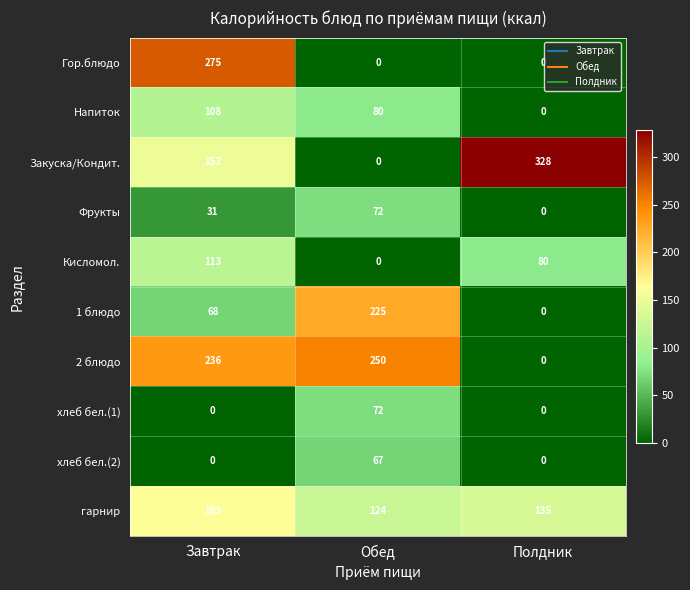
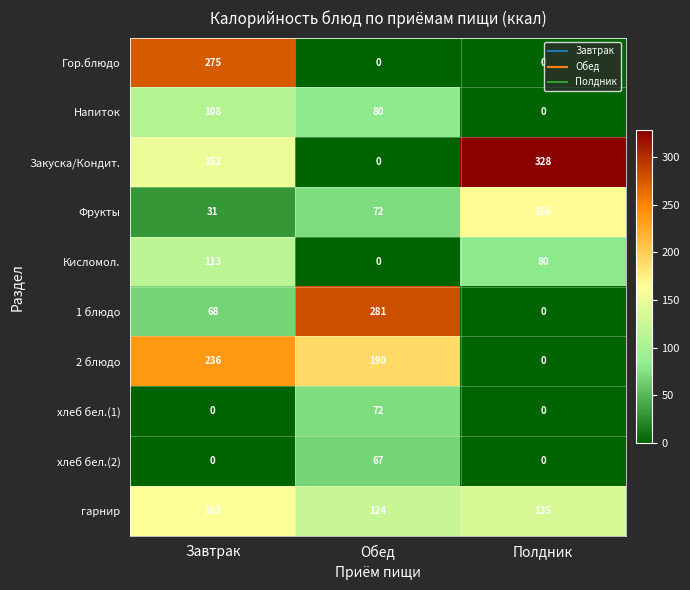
  {
    "Гор.блюдо": {
      "Завтрак": 275,
      "Обед": 0
    },
    "Напиток": {
      "Завтрак": 108,
      "Обед": 80,
      "Полдник": 0
    },
    "Закуска/Кондит.": {
      "Завтрак": 152,
      "Обед": 0,
      "Полдник": 328
    },
    "Фрукты": {
      "Завтрак": 31,
      "Обед": 72,
-     "Полдник": 0
+     "Полдник": 166
    },
    "Кисломол.": {
      "Завтрак": 113,
      "Обед": 0,
      "Полдник": 80
    },
    "1 блюдо": {
      "Завтрак": 68,
-     "Обед": 225,
+     "Обед": 281,
      "Полдник": 0
    },
    "2 блюдо": {
      "Завтрак": 236,
-     "Обед": 250,
+     "Обед": 190,
      "Полдник": 0
    },
    "хлеб бел.(1)": {
      "Завтрак": 0,
      "Обед": 72,
      "Полдник": 0
    },
    "хлеб бел.(2)": {
      "Завтрак": 0,
      "Обед": 67,
      "Полдник": 0
    },
    "гарнир": {
      "Завтрак": 163,
      "Обед": 124,
      "Полдник": 135
    }
  }
